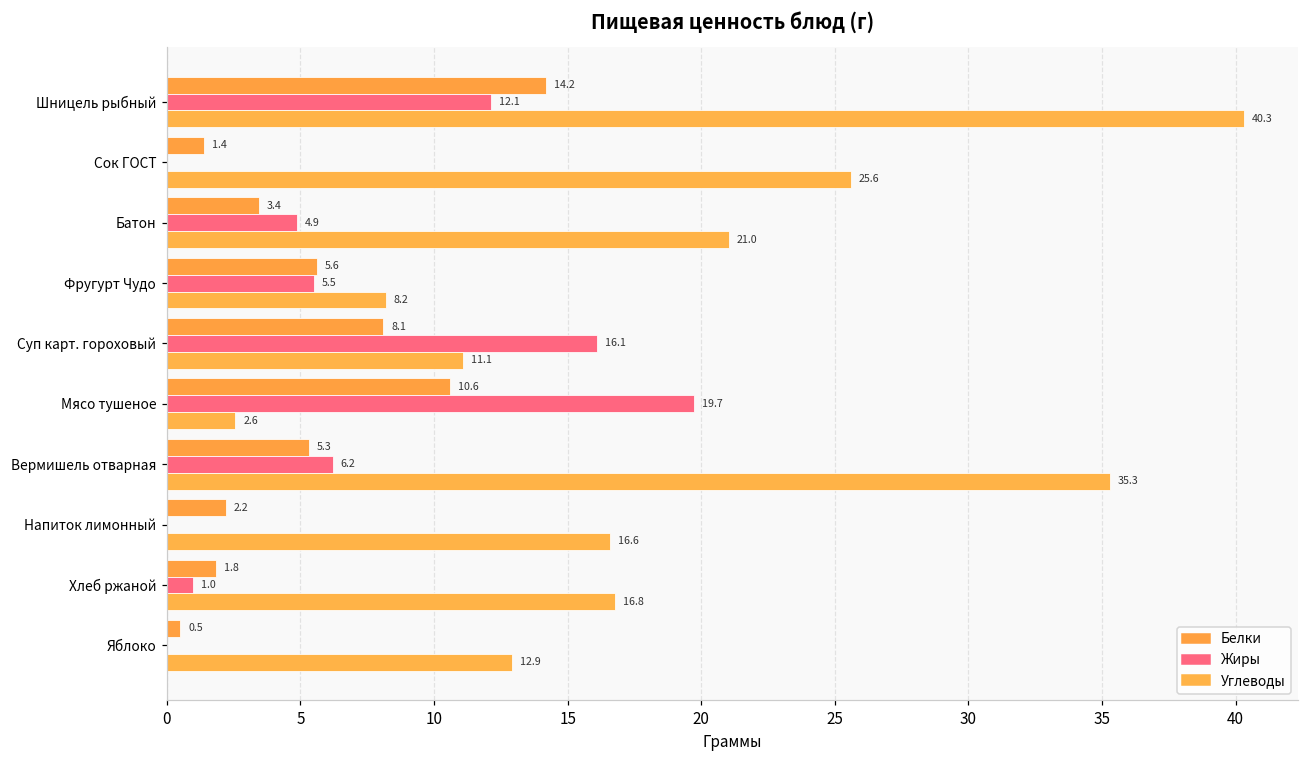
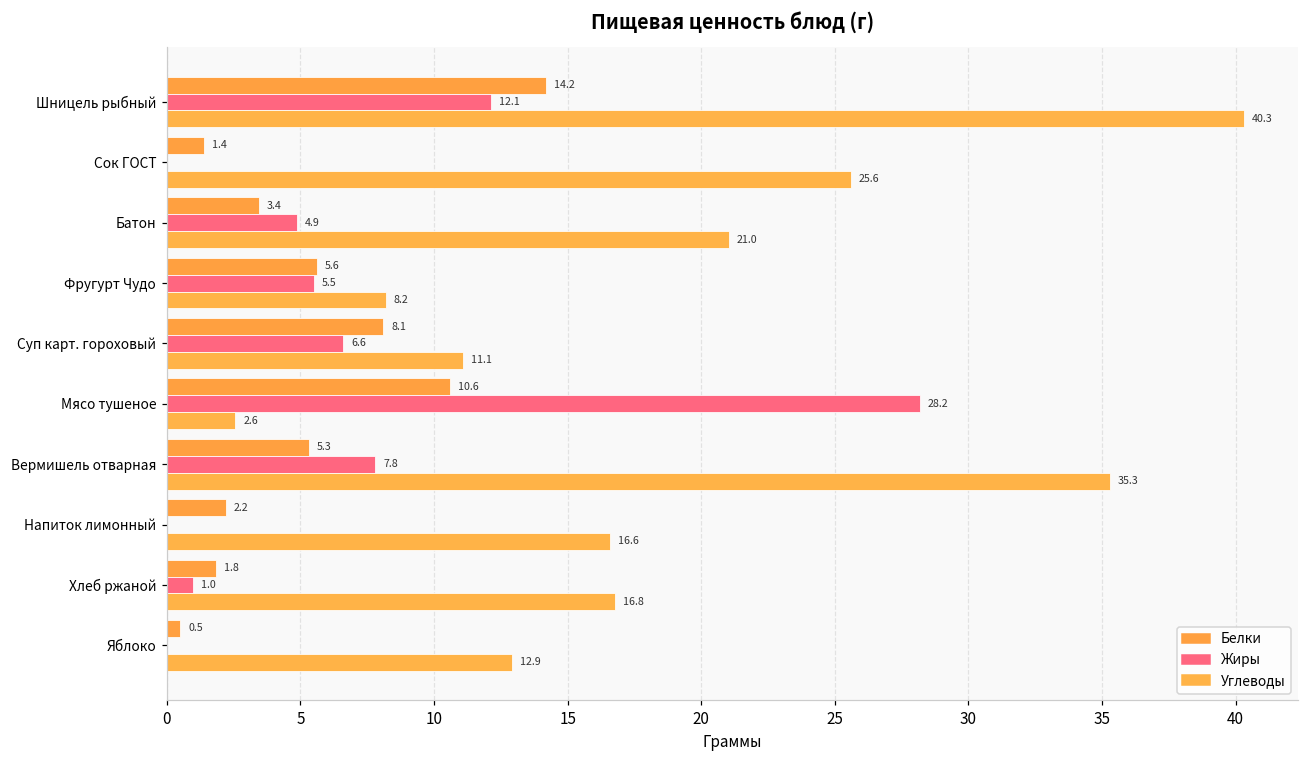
  {
    "Жиры": {
      "Шницель рыбный": 12.1,
      "Батон": 4.9,
      "Фругурт Чудо": 5.5,
-     "Суп карт. гороховый": 16.1,
-     "Мясо тушеное": 19.7,
-     "Вермишель отварная": 6.2,
+     "Суп карт. гороховый": 6.6,
+     "Мясо тушеное": 28.2,
+     "Вермишель отварная": 7.8,
      "Хлеб ржаной": 1.0
    }
  }
